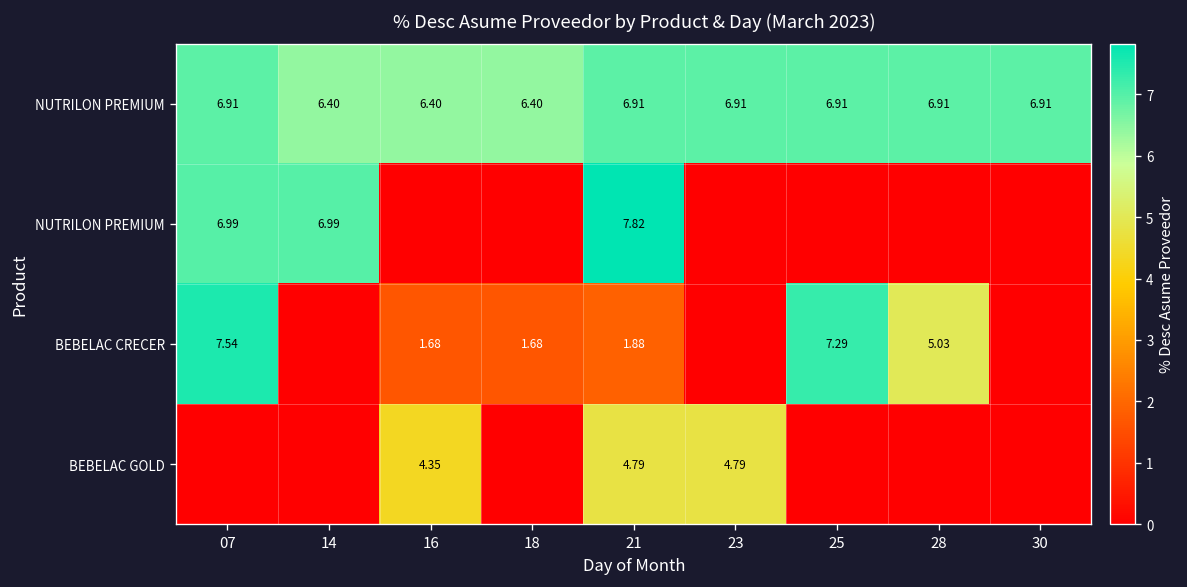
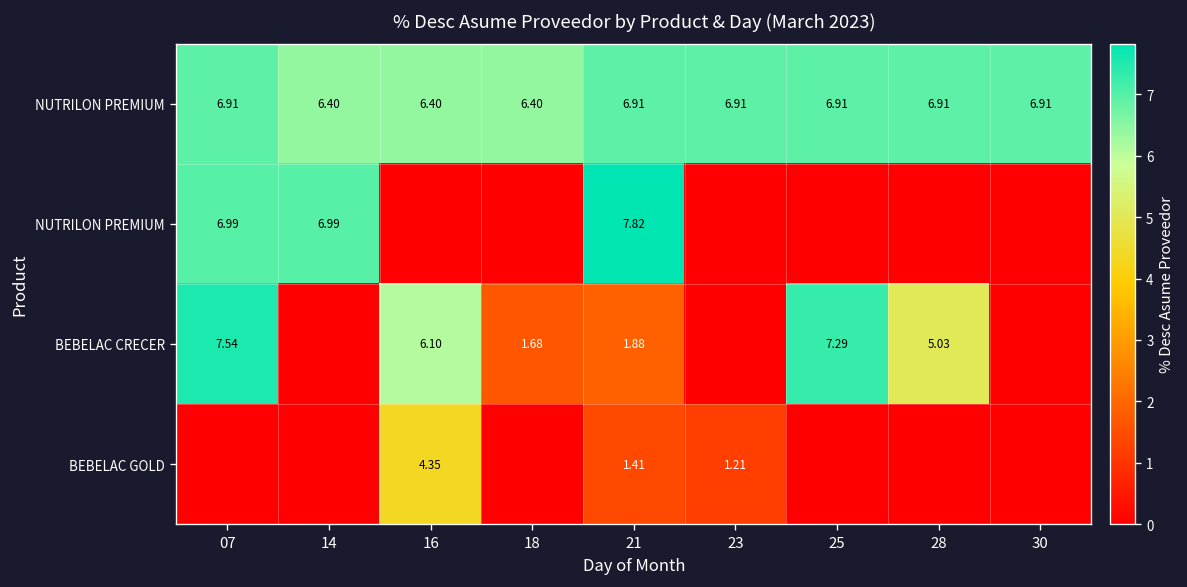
  {
    "BEBELAC CRECER": {
      "07": 7.54,
-     "16": 1.68,
+     "16": 6.10,
      "18": 1.68,
      "21": 1.88,
      "25": 7.29,
      "28": 5.03
    },
    "BEBELAC GOLD": {
      "16": 4.35,
-     "21": 4.79,
-     "23": 4.79
+     "21": 1.41,
+     "23": 1.21
    }
  }
